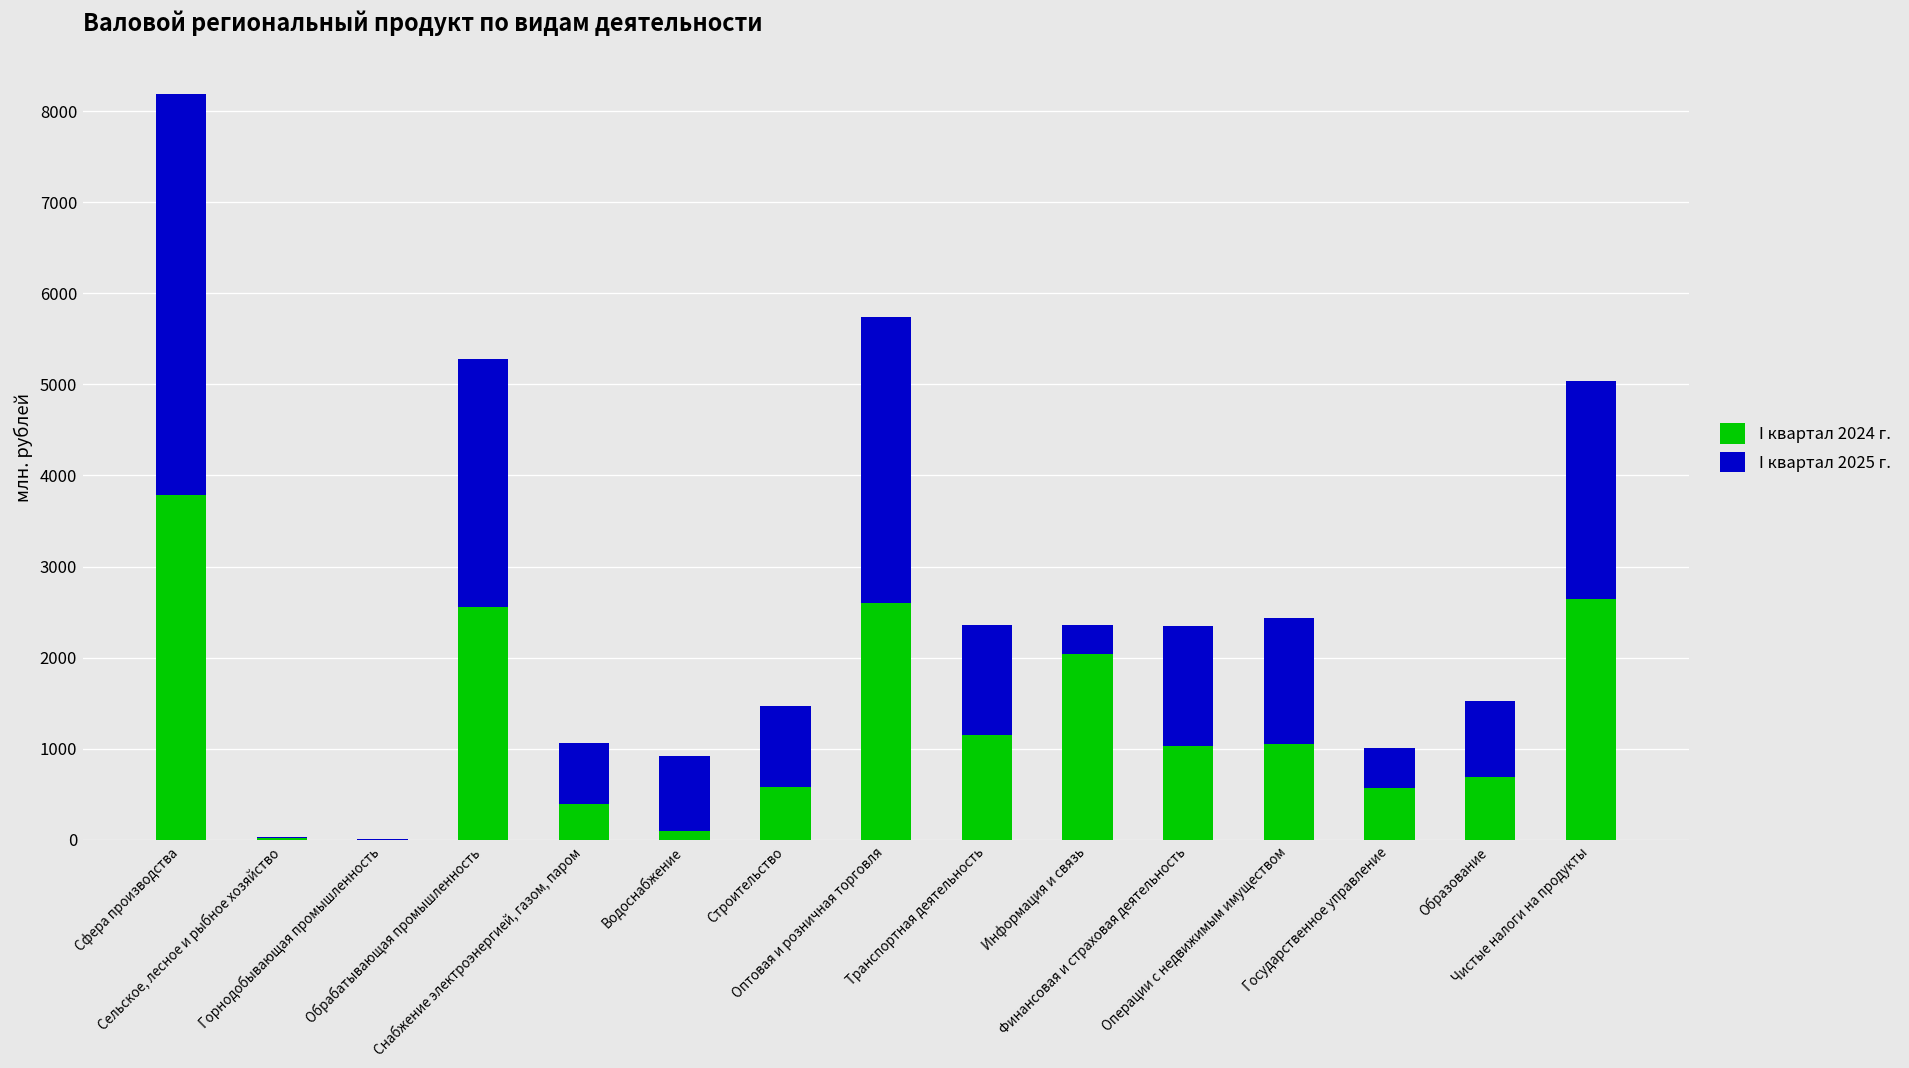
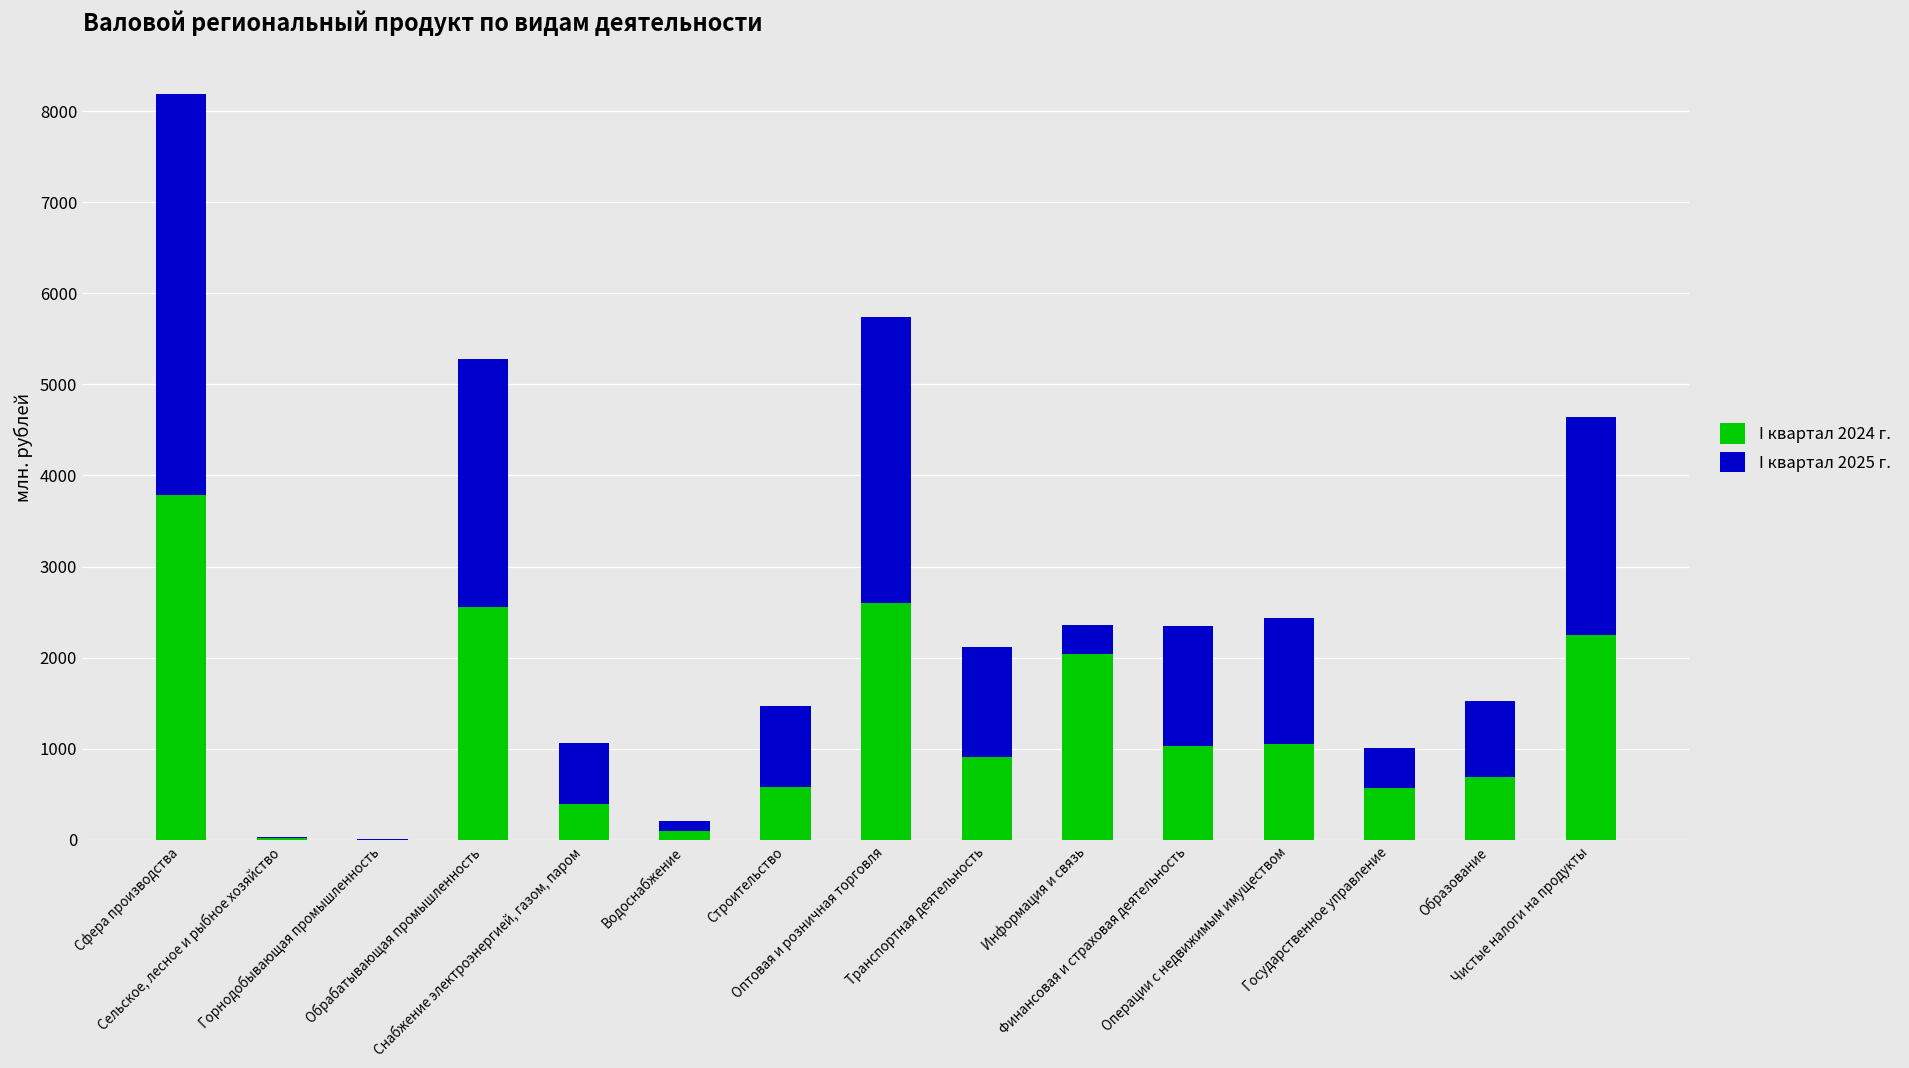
  {
    "I квартал 2024 г.": {
      "Сфера производства": 3800,
      "Обрабатывающая промышленность": 2600,
      "Снабжение электроэнергией, газом, паром": 400,
      "Водоснабжение": 100,
      "Строительство": 600,
      "Оптовая и розничная торговля": 2600,
-     "Транспортная деятельность": 1100,
+     "Транспортная деятельность": 900,
      "Информация и связь": 2000,
      "Финансовая и страховая деятельность": 1000,
      "Операции с недвижимым имуществом": 1100,
      "Государственное управление": 600,
      "Образование": 700,
-     "Чистые налоги на продукты": 2600
+     "Чистые налоги на продукты": 2200
    },
    "I квартал 2025 г.": {
      "Сфера производства": 4400,
      "Обрабатывающая промышленность": 2700,
      "Снабжение электроэнергией, газом, паром": 700,
-     "Водоснабжение": 800,
+     "Водоснабжение": 100,
      "Строительство": 900,
      "Оптовая и розничная торговля": 3100,
      "Транспортная деятельность": 1200,
      "Информация и связь": 300,
      "Финансовая и страховая деятельность": 1300,
      "Операции с недвижимым имуществом": 1400,
      "Государственное управление": 400,
      "Образование": 800,
      "Чистые налоги на продукты": 2400
    }
  }
